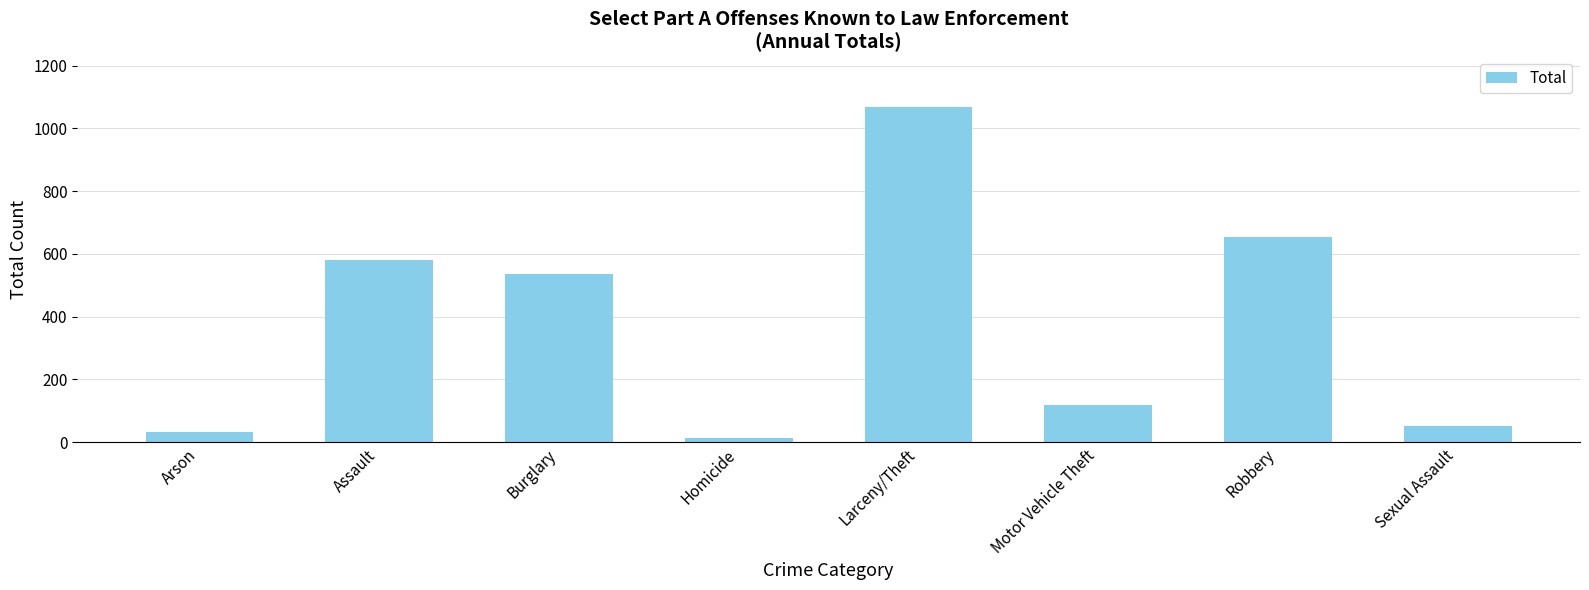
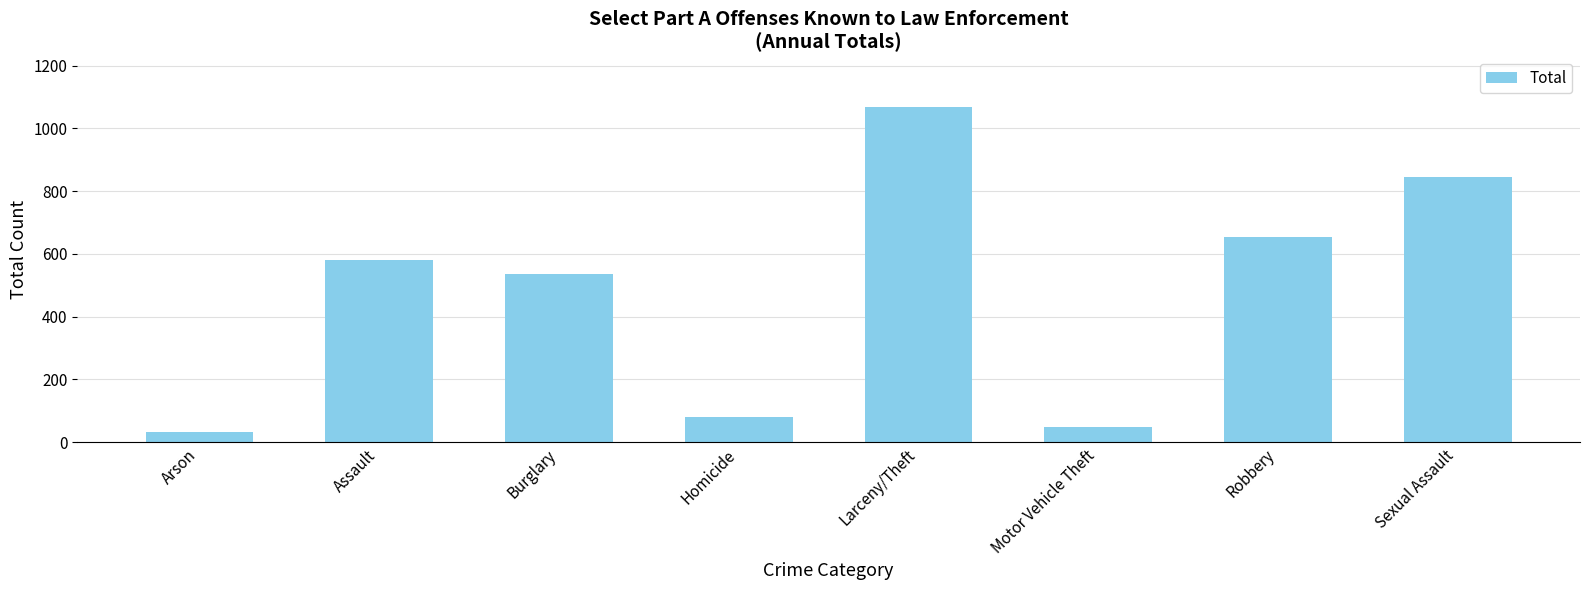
  {
    "Arson": 30,
    "Assault": 580,
    "Burglary": 540,
-   "Homicide": 10,
+   "Homicide": 80,
    "Larceny/Theft": 1070,
-   "Motor Vehicle Theft": 120,
+   "Motor Vehicle Theft": 50,
    "Robbery": 650,
-   "Sexual Assault": 50
+   "Sexual Assault": 840
  }
